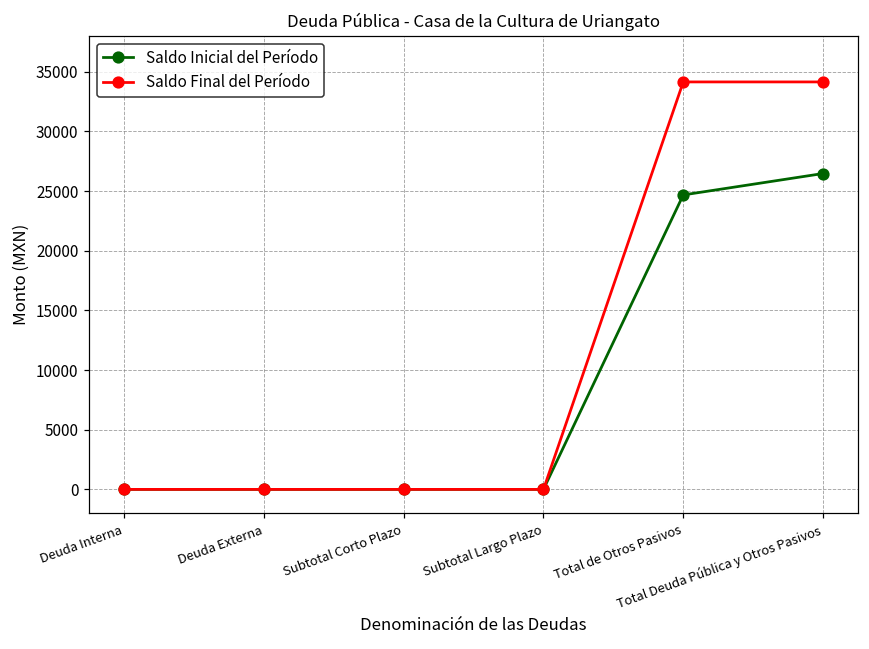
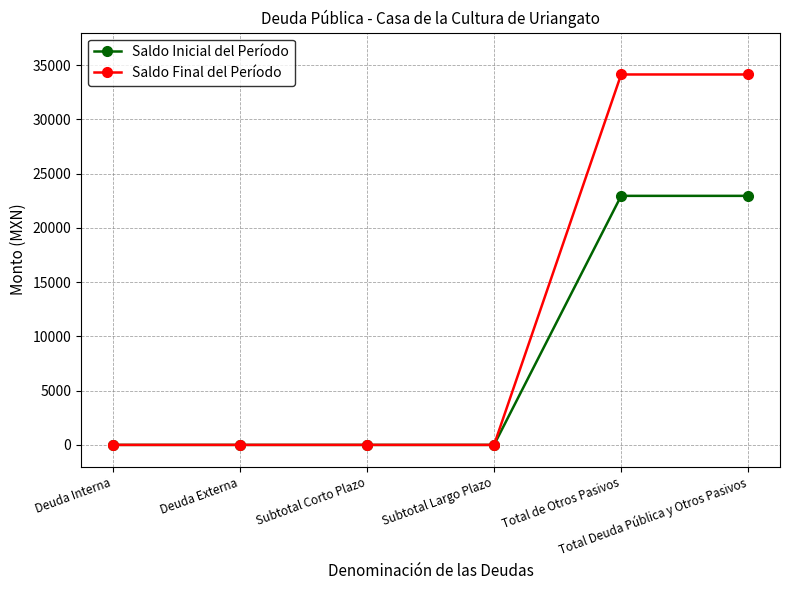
  {
    "Saldo Inicial del Período": {
-     "Total de Otros Pasivos": 24700,
-     "Total Deuda Pública y Otros Pasivos": 26500
+     "Total de Otros Pasivos": 23000,
+     "Total Deuda Pública y Otros Pasivos": 23000
    },
    "Saldo Final del Período": {
      "Total de Otros Pasivos": 34100,
      "Total Deuda Pública y Otros Pasivos": 34100
    }
  }
